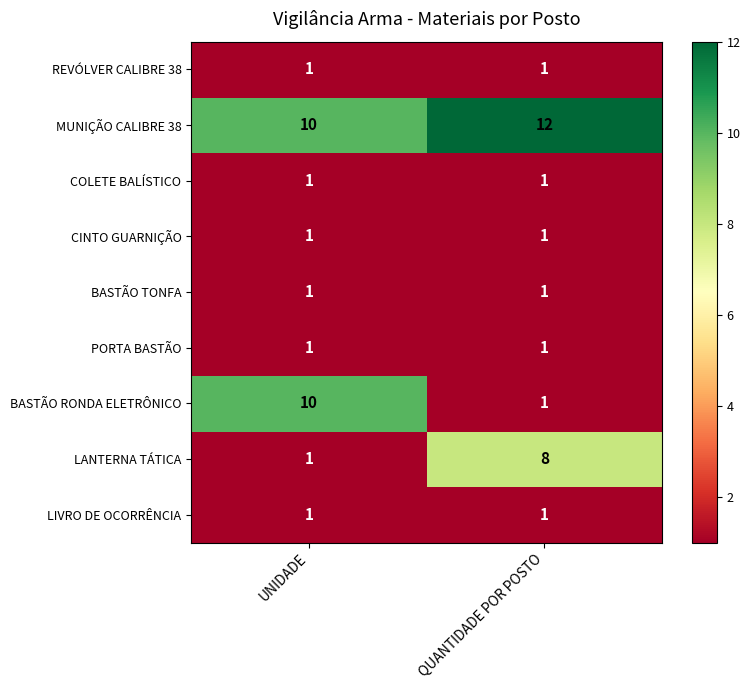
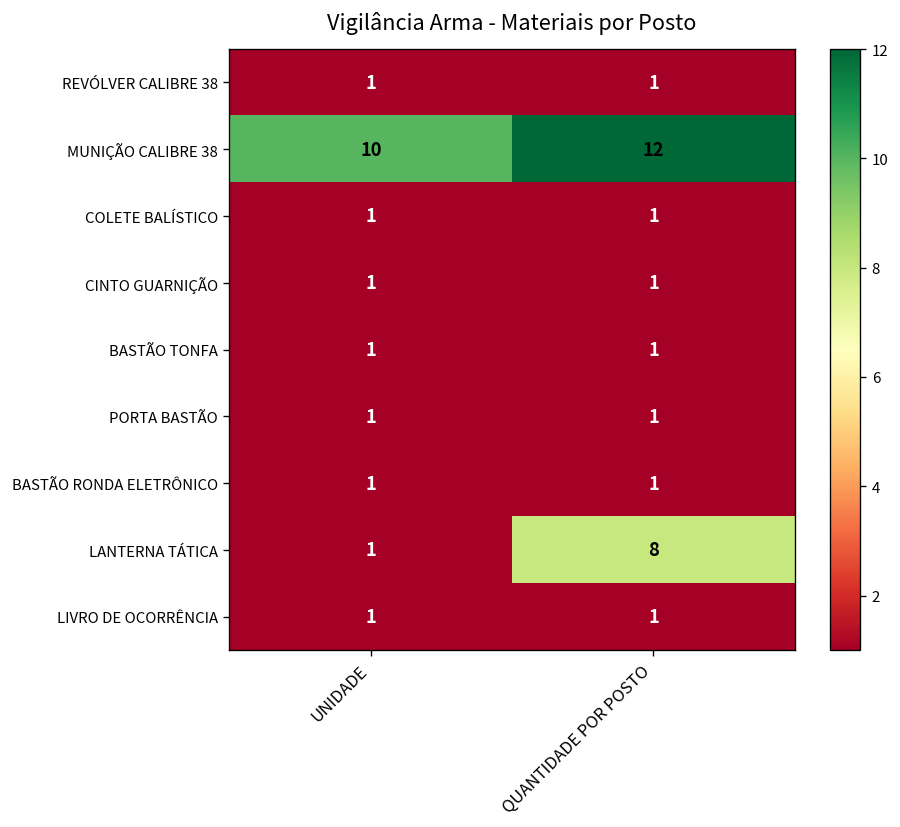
  {
    "REVÓLVER CALIBRE 38": {
      "UNIDADE": 1,
      "QUANTIDADE POR POSTO": 1
    },
    "MUNIÇÃO CALIBRE 38": {
      "UNIDADE": 10,
      "QUANTIDADE POR POSTO": 12
    },
    "COLETE BALÍSTICO": {
      "UNIDADE": 1,
      "QUANTIDADE POR POSTO": 1
    },
    "CINTO GUARNIÇÃO": {
      "UNIDADE": 1,
      "QUANTIDADE POR POSTO": 1
    },
    "BASTÃO TONFA": {
      "UNIDADE": 1,
      "QUANTIDADE POR POSTO": 1
    },
    "PORTA BASTÃO": {
      "UNIDADE": 1,
      "QUANTIDADE POR POSTO": 1
    },
    "BASTÃO RONDA ELETRÔNICO": {
-     "UNIDADE": 10,
+     "UNIDADE": 1,
      "QUANTIDADE POR POSTO": 1
    },
    "LANTERNA TÁTICA": {
      "UNIDADE": 1,
      "QUANTIDADE POR POSTO": 8
    },
    "LIVRO DE OCORRÊNCIA": {
      "UNIDADE": 1,
      "QUANTIDADE POR POSTO": 1
    }
  }
